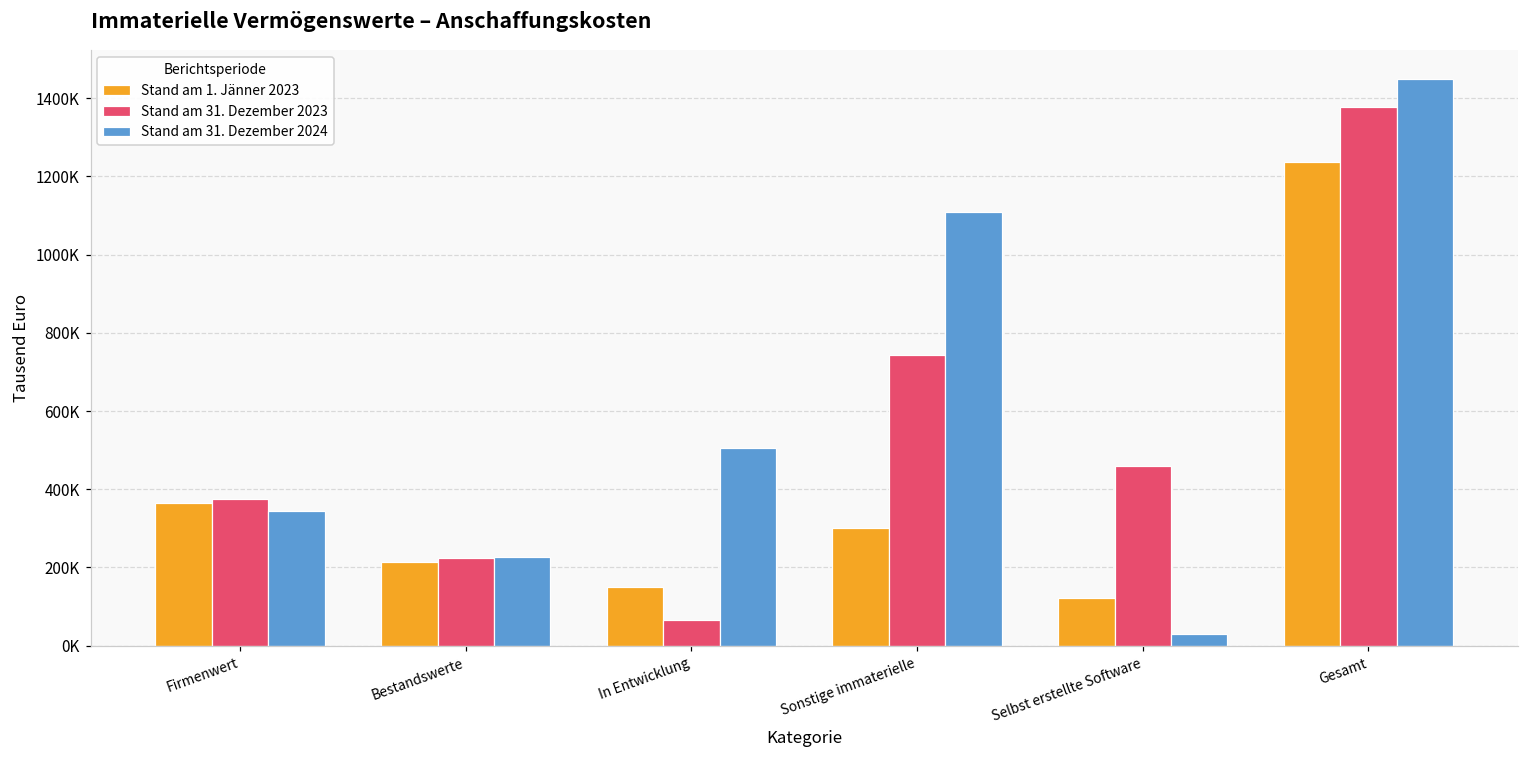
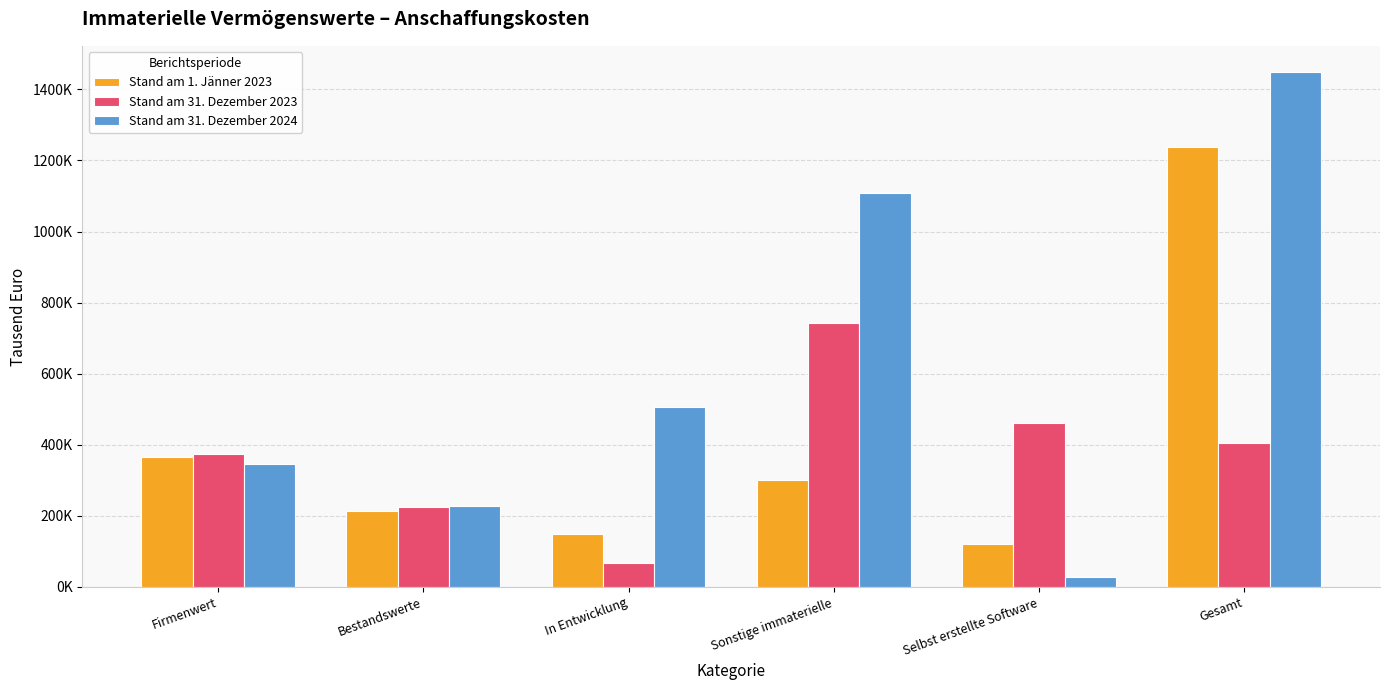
  {
    "Stand am 1. Jänner 2023": {
      "Firmenwert": 370000,
      "Bestandswerte": 210000,
      "In Entwicklung": 150000,
      "Sonstige immaterielle": 300000,
      "Selbst erstellte Software": 120000,
      "Gesamt": 1240000
    },
    "Stand am 31. Dezember 2023": {
      "Firmenwert": 370000,
      "Bestandswerte": 220000,
      "In Entwicklung": 70000,
      "Sonstige immaterielle": 740000,
      "Selbst erstellte Software": 460000,
-     "Gesamt": 1380000
+     "Gesamt": 410000
    },
    "Stand am 31. Dezember 2024": {
      "Firmenwert": 350000,
      "Bestandswerte": 230000,
      "In Entwicklung": 510000,
      "Sonstige immaterielle": 1110000,
      "Selbst erstellte Software": 30000,
      "Gesamt": 1450000
    }
  }
